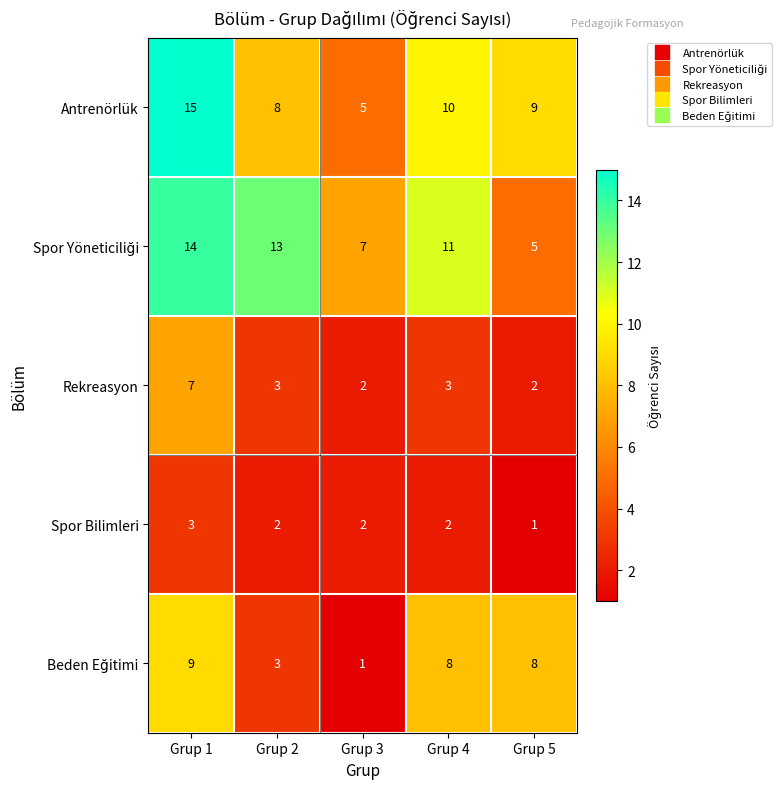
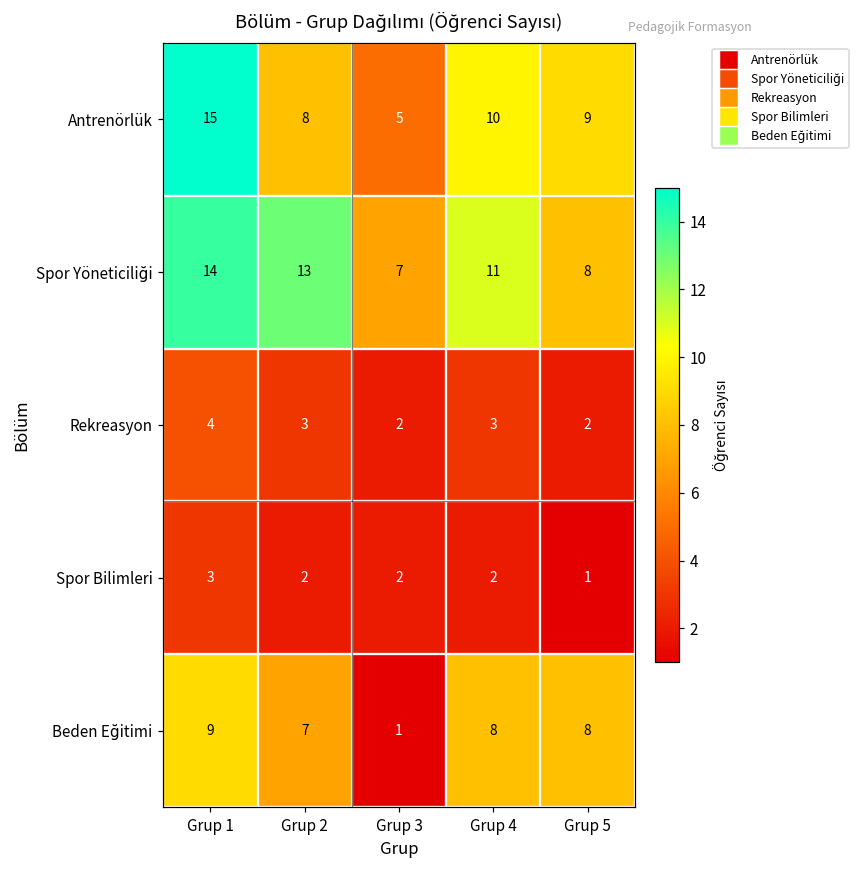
  {
    "Antrenörlük": {
      "Grup 1": 15,
      "Grup 2": 8,
      "Grup 3": 5,
      "Grup 4": 10,
      "Grup 5": 9
    },
    "Spor Yöneticiliği": {
      "Grup 1": 14,
      "Grup 2": 13,
      "Grup 3": 7,
      "Grup 4": 11,
-     "Grup 5": 5
+     "Grup 5": 8
    },
    "Rekreasyon": {
-     "Grup 1": 7,
+     "Grup 1": 4,
      "Grup 2": 3,
      "Grup 3": 2,
      "Grup 4": 3,
      "Grup 5": 2
    },
    "Spor Bilimleri": {
      "Grup 1": 3,
      "Grup 2": 2,
      "Grup 3": 2,
      "Grup 4": 2,
      "Grup 5": 1
    },
    "Beden Eğitimi": {
      "Grup 1": 9,
-     "Grup 2": 3,
+     "Grup 2": 7,
      "Grup 3": 1,
      "Grup 4": 8,
      "Grup 5": 8
    }
  }
